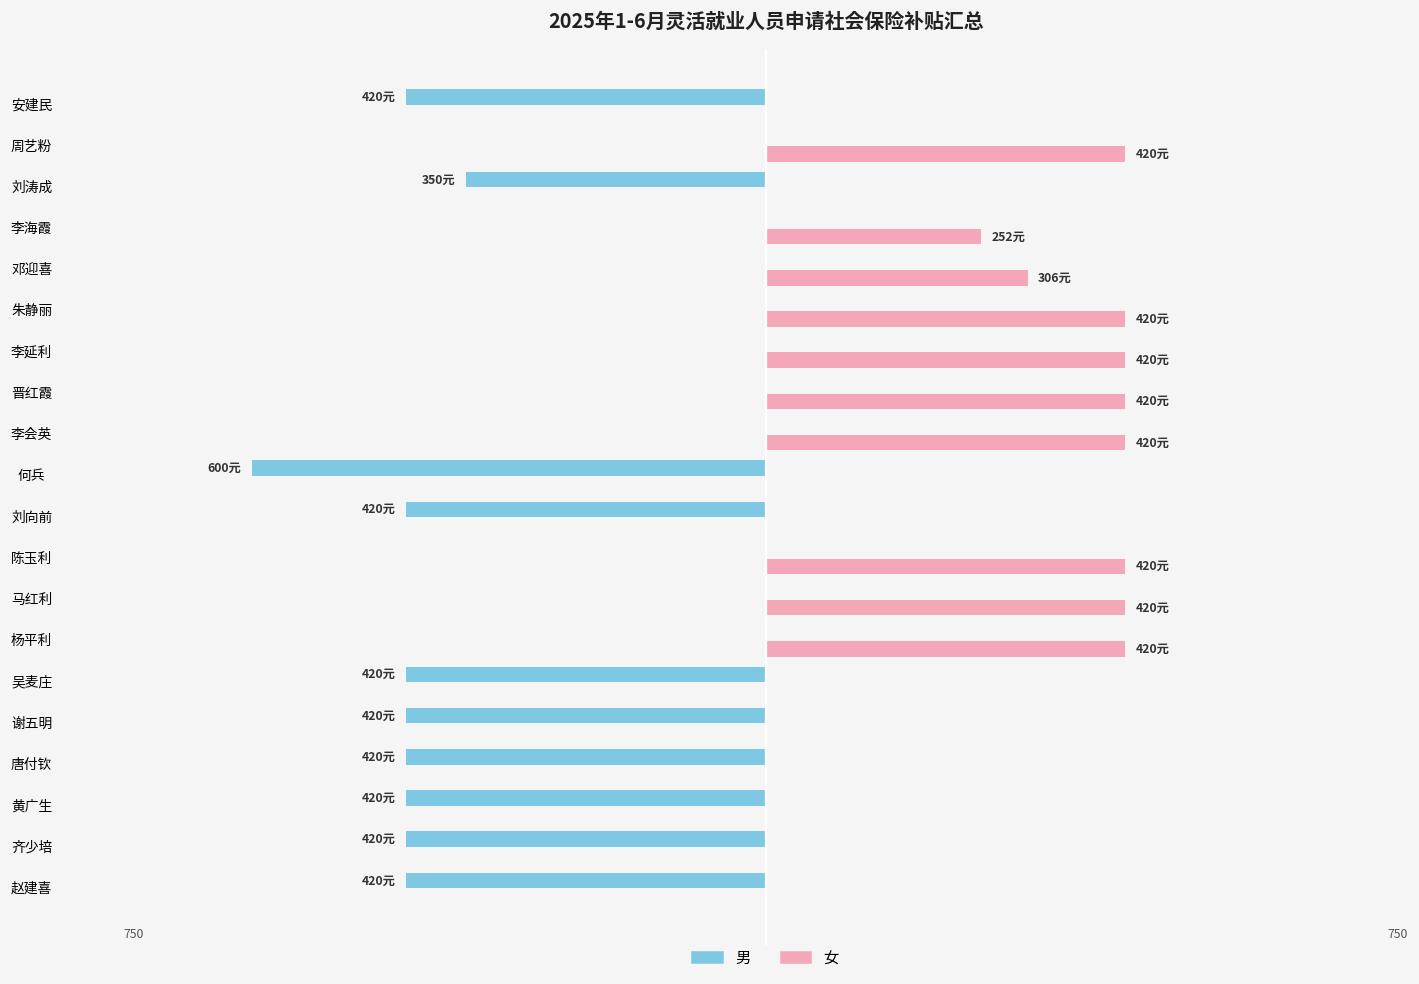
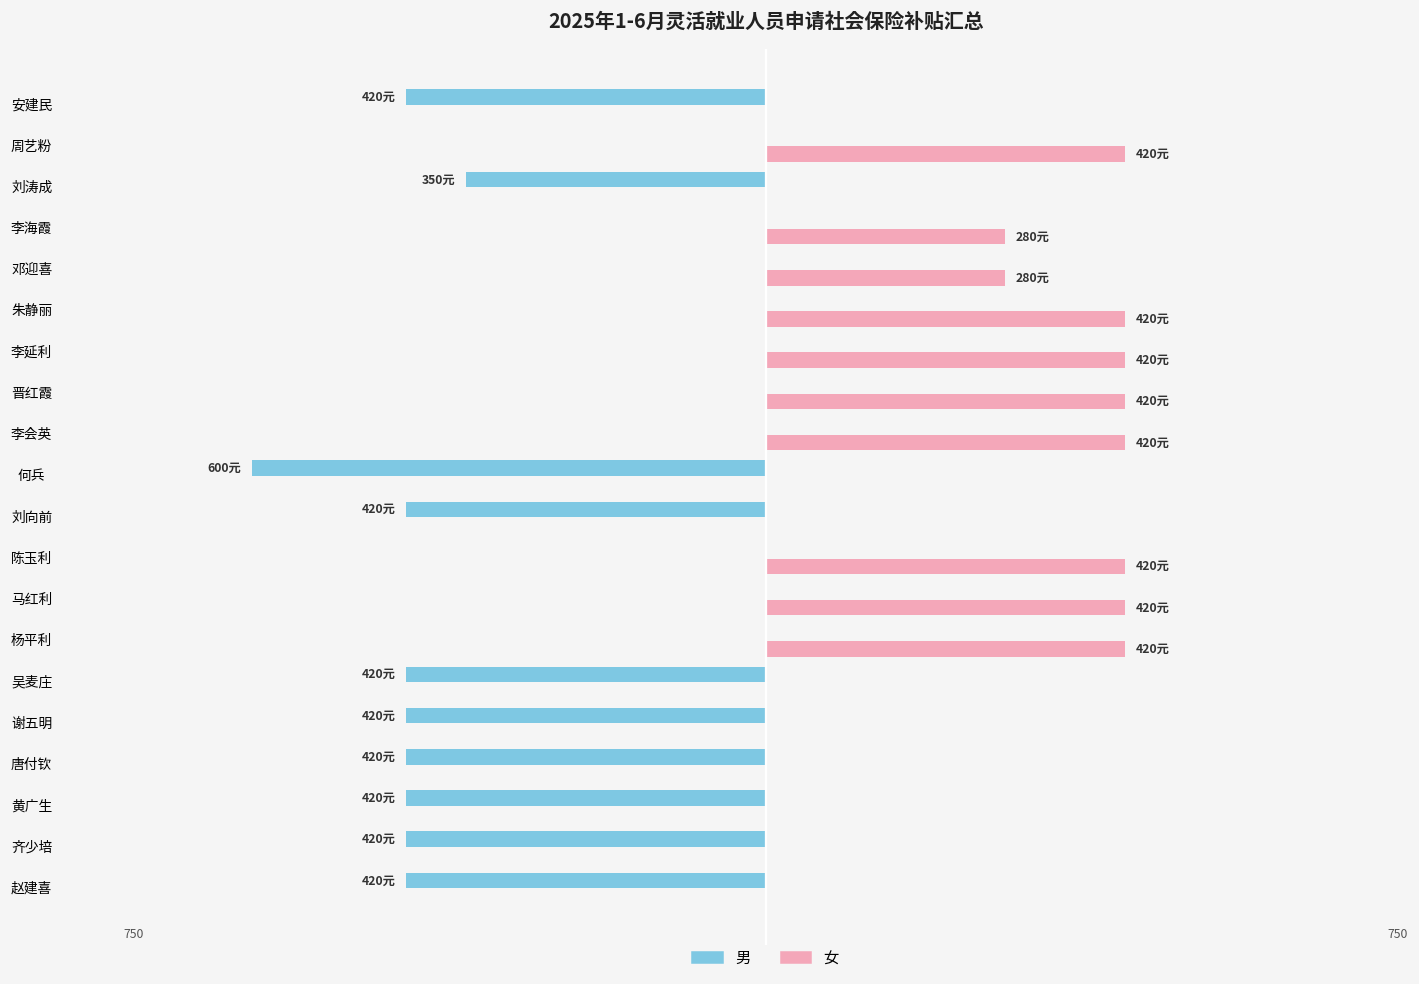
  {
    "女": {
      "周艺粉": "420元",
-     "李海霞": "252元",
-     "邓迎喜": "306元",
+     "李海霞": "280元",
+     "邓迎喜": "280元",
      "朱静丽": "420元",
      "李延利": "420元",
      "晋红霞": "420元",
      "李会英": "420元",
      "陈玉利": "420元",
      "马红利": "420元",
      "杨平利": "420元"
    }
  }
